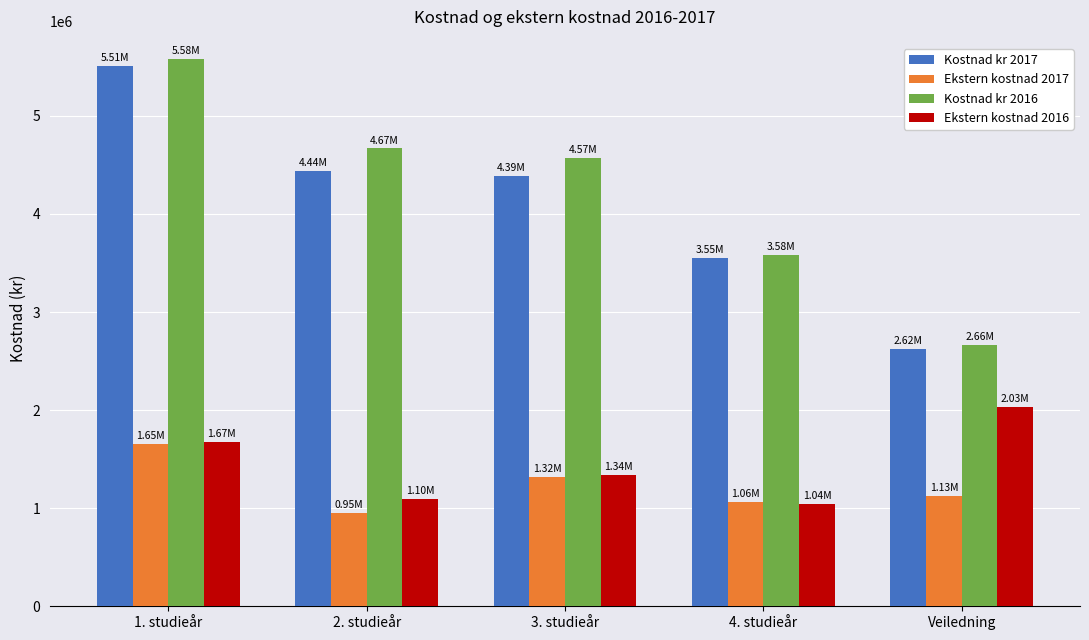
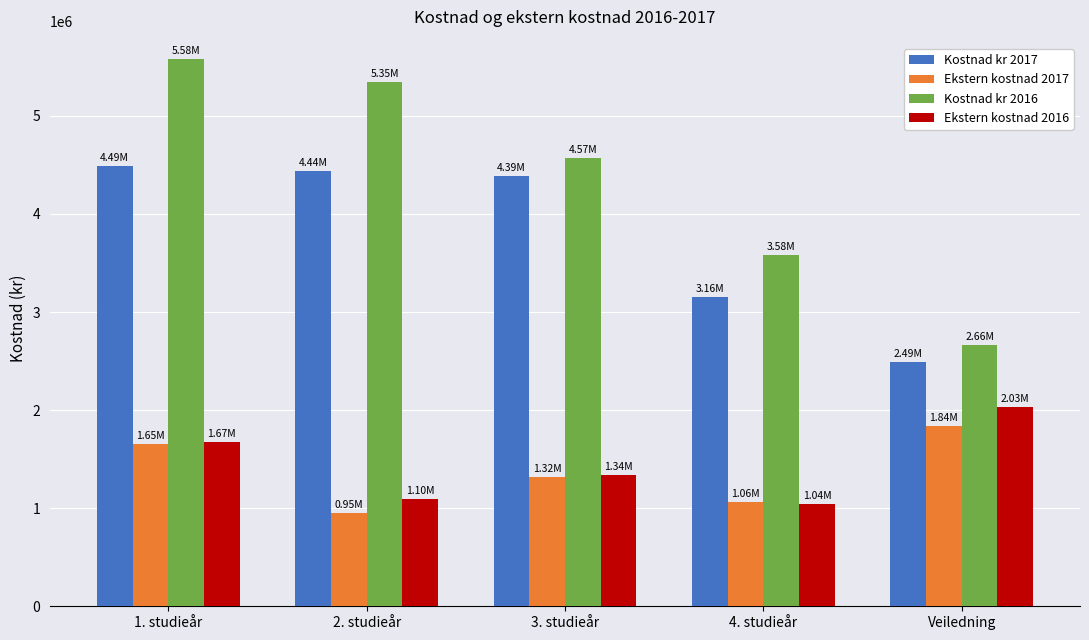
  {
    "Kostnad kr 2017": {
-     "1. studieår": "5.51M",
+     "1. studieår": "4.49M",
      "2. studieår": "4.44M",
      "3. studieår": "4.39M",
-     "4. studieår": "3.55M",
-     "Veiledning": "2.62M"
+     "4. studieår": "3.16M",
+     "Veiledning": "2.49M"
    },
    "Ekstern kostnad 2017": {
      "1. studieår": "1.65M",
      "2. studieår": "0.95M",
      "3. studieår": "1.32M",
      "4. studieår": "1.06M",
-     "Veiledning": "1.13M"
+     "Veiledning": "1.84M"
    },
    "Kostnad kr 2016": {
      "1. studieår": "5.58M",
-     "2. studieår": "4.67M",
+     "2. studieår": "5.35M",
      "3. studieår": "4.57M",
      "4. studieår": "3.58M",
      "Veiledning": "2.66M"
    },
    "Ekstern kostnad 2016": {
      "1. studieår": "1.67M",
      "2. studieår": "1.10M",
      "3. studieår": "1.34M",
      "4. studieår": "1.04M",
      "Veiledning": "2.03M"
    }
  }
